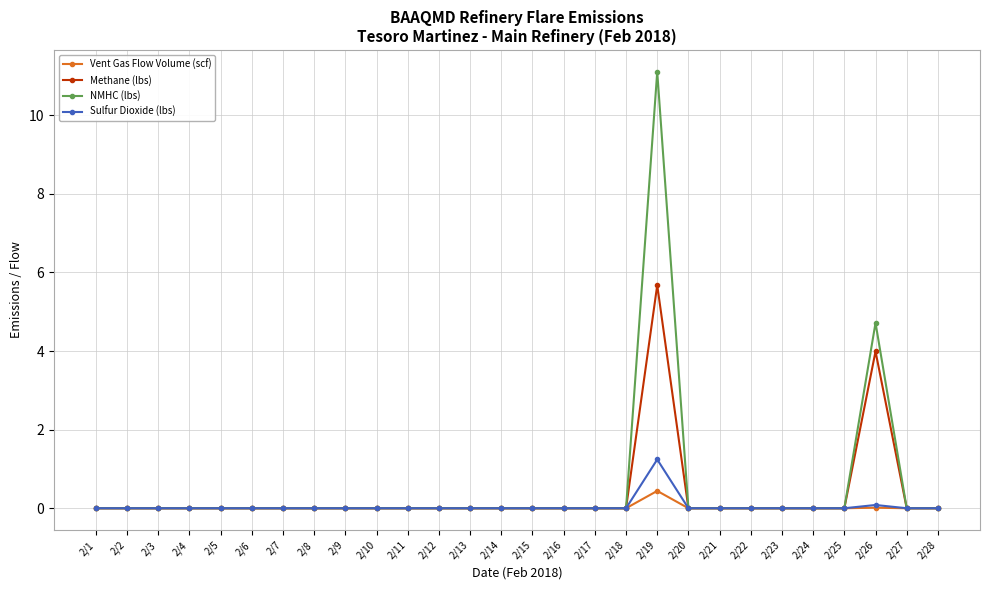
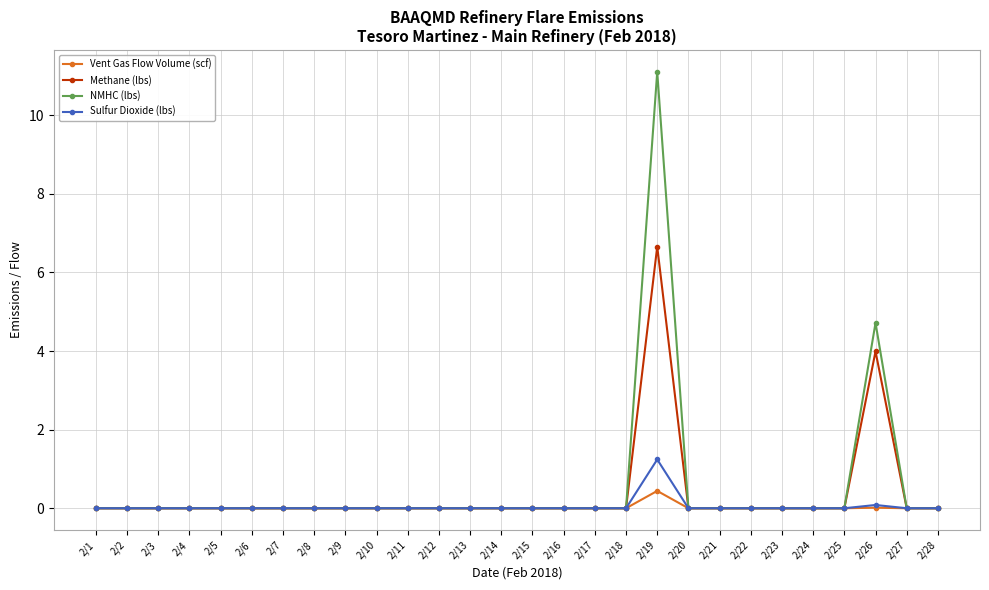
  {
    "Vent Gas Flow Volume (scf)": {
      "2/19": 0.4,
      "2/26": 0.0
    },
    "Methane (lbs)": {
-     "2/19": 5.7,
+     "2/19": 6.7,
      "2/26": 4.0
    },
    "NMHC (lbs)": {
      "2/19": 11.1,
      "2/26": 4.7
    },
    "Sulfur Dioxide (lbs)": {
      "2/19": 1.2,
      "2/26": 0.1
    }
  }
